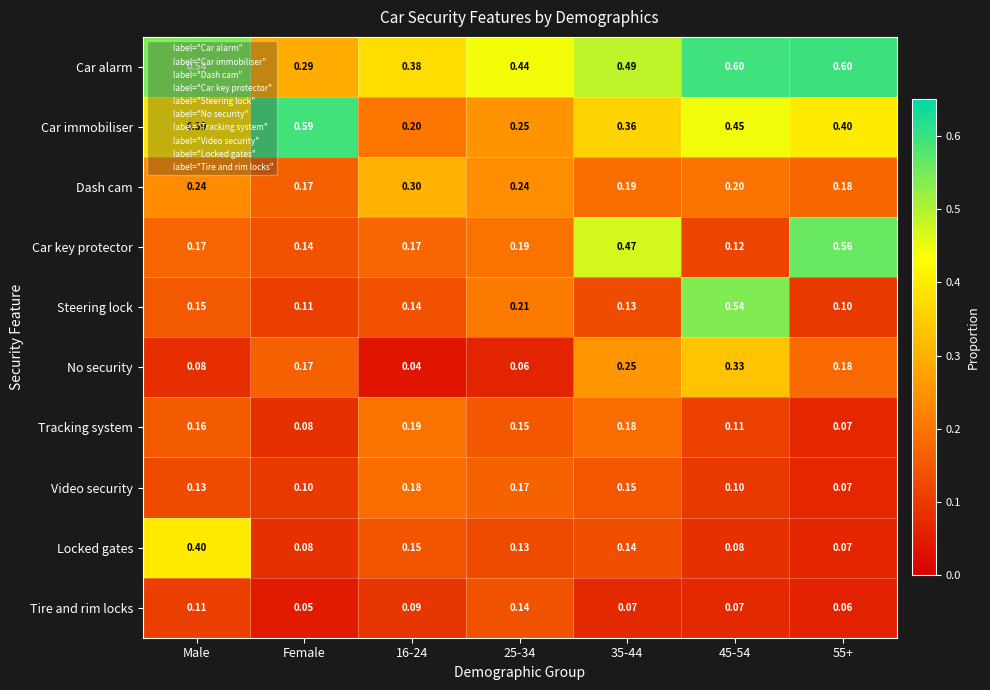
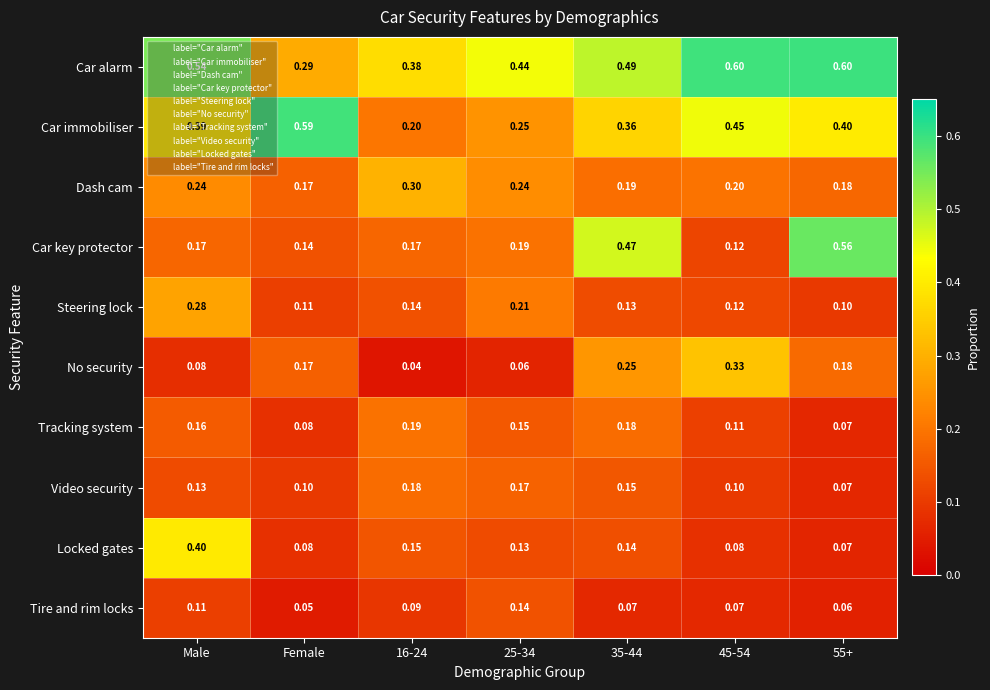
  {
    "Car alarm": {
      "Female": 0.29,
      "16-24": 0.38,
      "25-34": 0.44,
      "35-44": 0.49,
      "45-54": 0.60,
      "55+": 0.60
    },
    "Car immobiliser": {
      "Female": 0.59,
      "16-24": 0.20,
      "25-34": 0.25,
      "35-44": 0.36,
      "45-54": 0.45,
      "55+": 0.40
    },
    "Dash cam": {
      "Male": 0.24,
      "Female": 0.17,
      "16-24": 0.30,
      "25-34": 0.24,
      "35-44": 0.19,
      "45-54": 0.20,
      "55+": 0.18
    },
    "Car key protector": {
      "Male": 0.17,
      "Female": 0.14,
      "16-24": 0.17,
      "25-34": 0.19,
      "35-44": 0.47,
      "45-54": 0.12,
      "55+": 0.56
    },
    "Steering lock": {
-     "Male": 0.15,
+     "Male": 0.28,
      "Female": 0.11,
      "16-24": 0.14,
      "25-34": 0.21,
      "35-44": 0.13,
-     "45-54": 0.54,
+     "45-54": 0.12,
      "55+": 0.10
    },
    "No security": {
      "Male": 0.08,
      "Female": 0.17,
      "16-24": 0.04,
      "25-34": 0.06,
      "35-44": 0.25,
      "45-54": 0.33,
      "55+": 0.18
    },
    "Tracking system": {
      "Male": 0.16,
      "Female": 0.08,
      "16-24": 0.19,
      "25-34": 0.15,
      "35-44": 0.18,
      "45-54": 0.11,
      "55+": 0.07
    },
    "Video security": {
      "Male": 0.13,
      "Female": 0.10,
      "16-24": 0.18,
      "25-34": 0.17,
      "35-44": 0.15,
      "45-54": 0.10,
      "55+": 0.07
    },
    "Locked gates": {
      "Male": 0.40,
      "Female": 0.08,
      "16-24": 0.15,
      "25-34": 0.13,
      "35-44": 0.14,
      "45-54": 0.08,
      "55+": 0.07
    },
    "Tire and rim locks": {
      "Male": 0.11,
      "Female": 0.05,
      "16-24": 0.09,
      "25-34": 0.14,
      "35-44": 0.07,
      "45-54": 0.07,
      "55+": 0.06
    }
  }
